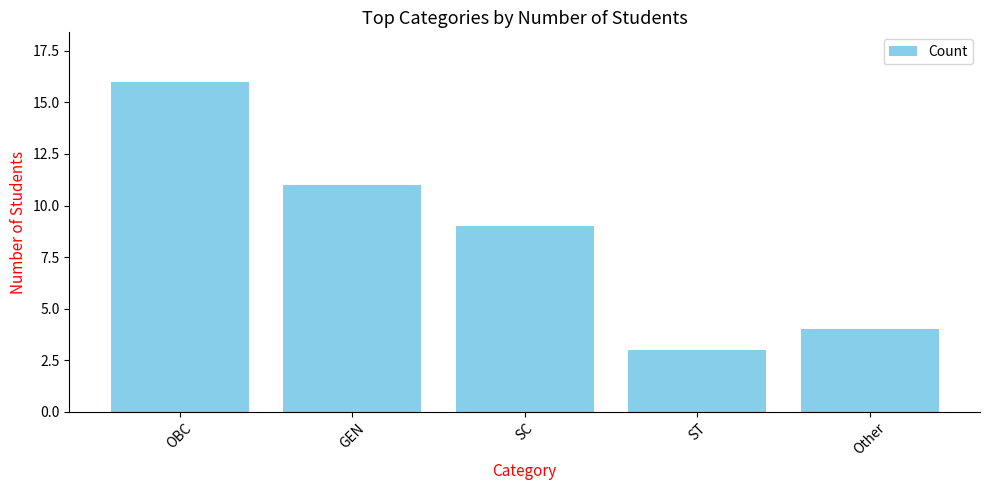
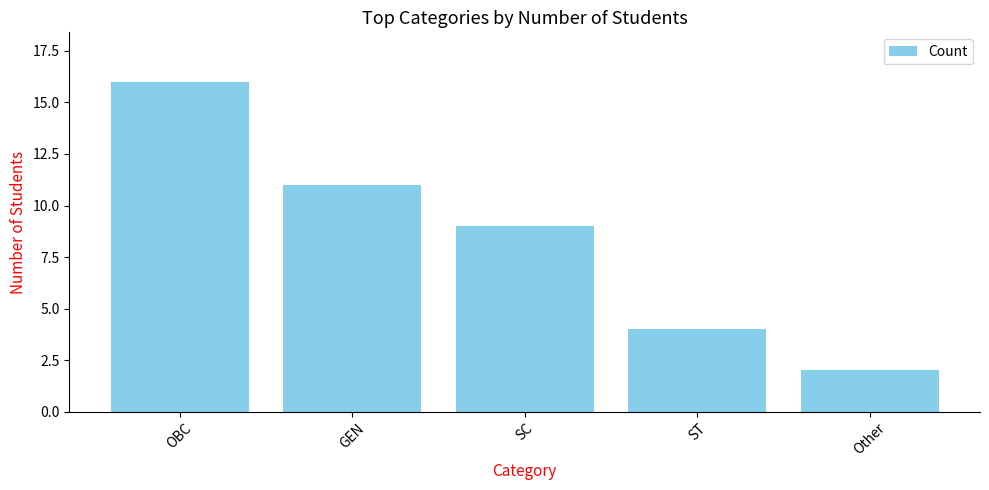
  {
    "OBC": 16,
    "GEN": 11,
    "SC": 9,
-   "ST": 3,
-   "Other": 4
+   "ST": 4,
+   "Other": 2
  }
